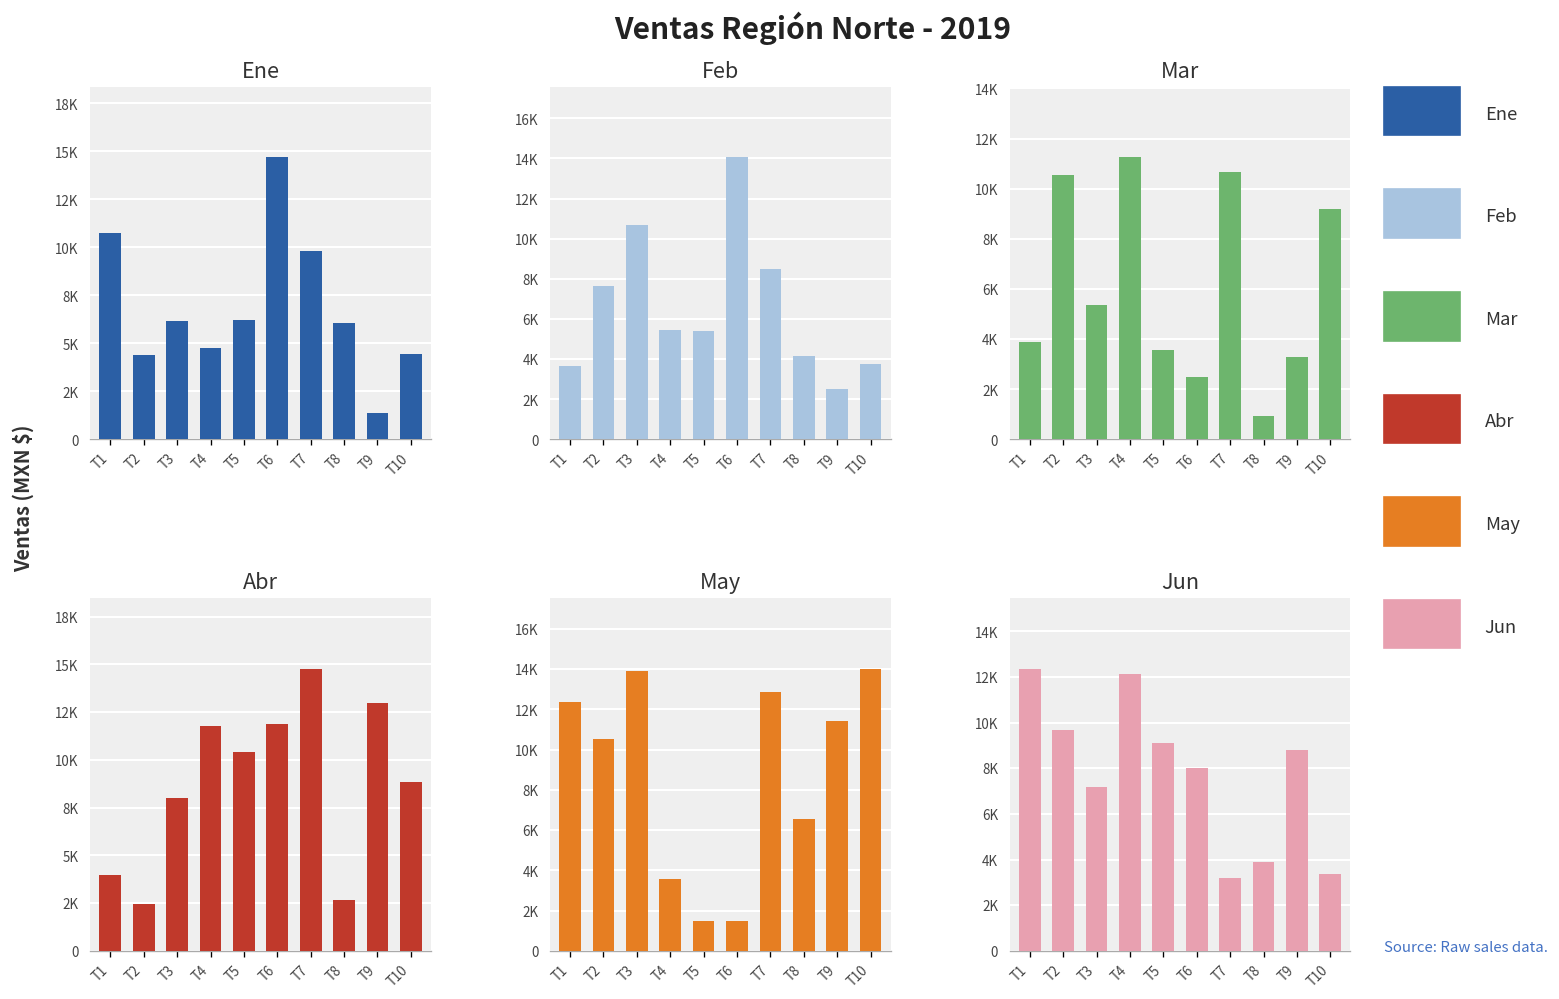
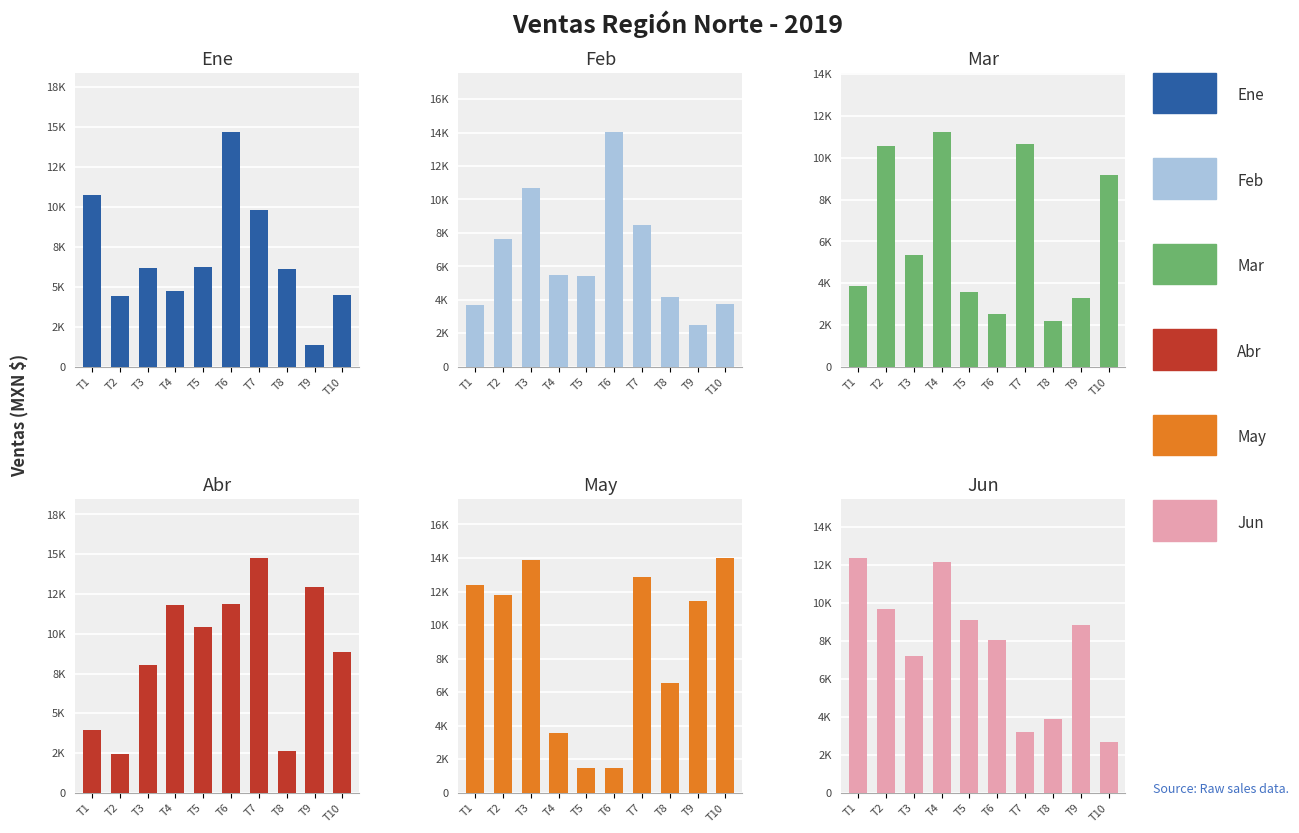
  {
    "Feb": {
      "T1": 3700,
      "T2": 7700,
      "T3": 10700,
      "T4": 5500,
      "T5": 5400,
      "T6": 14100,
      "T7": 8500,
      "T8": 4100,
      "T9": 2500,
      "T10": 3800
    },
    "Mar": {
      "T1": 3900,
      "T2": 10600,
      "T3": 5400,
      "T4": 11300,
      "T5": 3600,
      "T6": 2500,
      "T7": 10700,
-     "T8": 900,
+     "T8": 2200,
      "T9": 3300,
      "T10": 9200
    },
    "May": {
      "T1": 12400,
-     "T2": 10500,
+     "T2": 11800,
      "T3": 13900,
      "T4": 3600,
      "T5": 1500,
      "T6": 1500,
      "T7": 12900,
      "T8": 6500,
      "T9": 11400,
      "T10": 14000
    },
    "Jun": {
      "T1": 12400,
      "T2": 9700,
      "T3": 7200,
      "T4": 12100,
      "T5": 9100,
      "T6": 8000,
      "T7": 3200,
      "T8": 3900,
      "T9": 8800,
-     "T10": 3400
+     "T10": 2700
    }
  }
